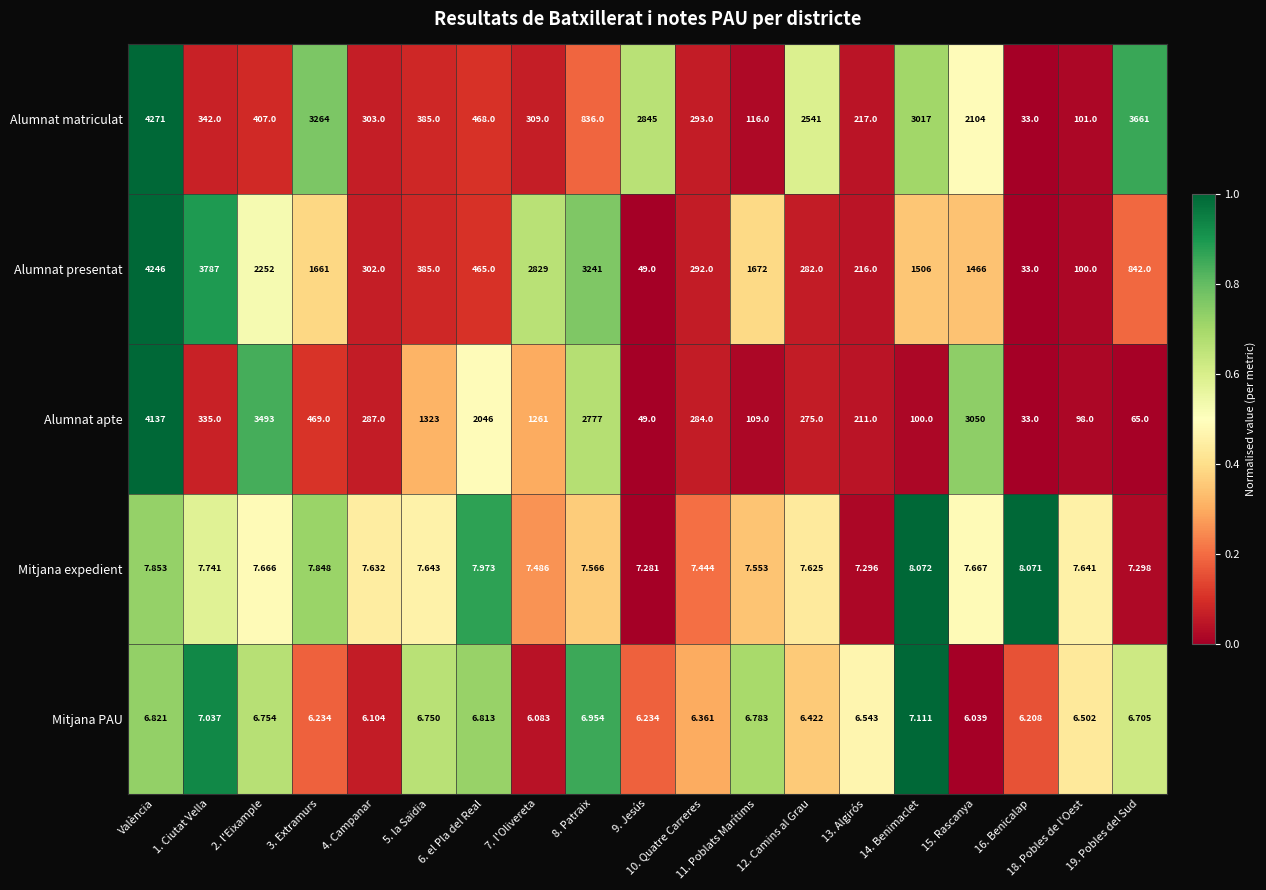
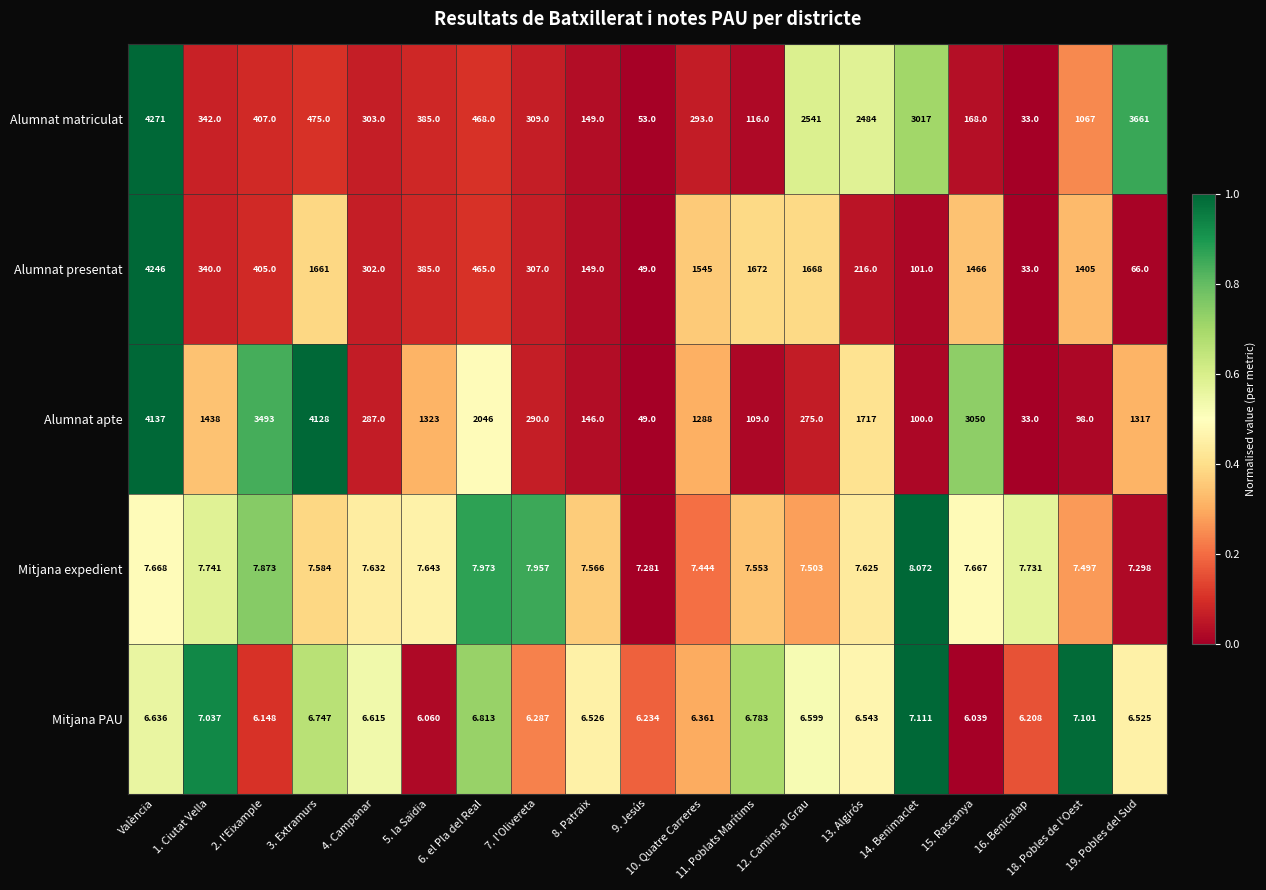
  {
    "Alumnat matriculat": {
      "València": 4271,
      "1. Ciutat Vella": 342.0,
      "2. l'Eixample": 407.0,
-     "3. Extramurs": 3264,
+     "3. Extramurs": 475.0,
      "4. Campanar": 303.0,
      "5. la Saïdia": 385.0,
      "6. el Pla del Real": 468.0,
      "7. l'Olivereta": 309.0,
-     "8. Patraix": 836.0,
-     "9. Jesús": 2845,
+     "8. Patraix": 149.0,
+     "9. Jesús": 53.0,
      "10. Quatre Carreres": 293.0,
      "11. Poblats Marítims": 116.0,
      "12. Camins al Grau": 2541,
-     "13. Algirós": 217.0,
+     "13. Algirós": 2484,
      "14. Benimaclet": 3017,
-     "15. Rascanya": 2104,
+     "15. Rascanya": 168.0,
      "16. Benicalap": 33.0,
-     "18. Pobles de l'Oest": 101.0,
+     "18. Pobles de l'Oest": 1067,
      "19. Pobles del Sud": 3661
    },
    "Alumnat presentat": {
      "València": 4246,
-     "1. Ciutat Vella": 3787,
-     "2. l'Eixample": 2252,
+     "1. Ciutat Vella": 340.0,
+     "2. l'Eixample": 405.0,
      "3. Extramurs": 1661,
      "4. Campanar": 302.0,
      "5. la Saïdia": 385.0,
      "6. el Pla del Real": 465.0,
-     "7. l'Olivereta": 2829,
-     "8. Patraix": 3241,
+     "7. l'Olivereta": 307.0,
+     "8. Patraix": 149.0,
      "9. Jesús": 49.0,
-     "10. Quatre Carreres": 292.0,
+     "10. Quatre Carreres": 1545,
      "11. Poblats Marítims": 1672,
-     "12. Camins al Grau": 282.0,
+     "12. Camins al Grau": 1668,
      "13. Algirós": 216.0,
-     "14. Benimaclet": 1506,
+     "14. Benimaclet": 101.0,
      "15. Rascanya": 1466,
      "16. Benicalap": 33.0,
-     "18. Pobles de l'Oest": 100.0,
-     "19. Pobles del Sud": 842.0
+     "18. Pobles de l'Oest": 1405,
+     "19. Pobles del Sud": 66.0
    },
    "Alumnat apte": {
      "València": 4137,
-     "1. Ciutat Vella": 335.0,
+     "1. Ciutat Vella": 1438,
      "2. l'Eixample": 3493,
-     "3. Extramurs": 469.0,
+     "3. Extramurs": 4128,
      "4. Campanar": 287.0,
      "5. la Saïdia": 1323,
      "6. el Pla del Real": 2046,
-     "7. l'Olivereta": 1261,
-     "8. Patraix": 2777,
+     "7. l'Olivereta": 290.0,
+     "8. Patraix": 146.0,
      "9. Jesús": 49.0,
-     "10. Quatre Carreres": 284.0,
+     "10. Quatre Carreres": 1288,
      "11. Poblats Marítims": 109.0,
      "12. Camins al Grau": 275.0,
-     "13. Algirós": 211.0,
+     "13. Algirós": 1717,
      "14. Benimaclet": 100.0,
      "15. Rascanya": 3050,
      "16. Benicalap": 33.0,
      "18. Pobles de l'Oest": 98.0,
-     "19. Pobles del Sud": 65.0
+     "19. Pobles del Sud": 1317
    },
    "Mitjana expedient": {
-     "València": 7.853,
+     "València": 7.668,
      "1. Ciutat Vella": 7.741,
-     "2. l'Eixample": 7.666,
-     "3. Extramurs": 7.848,
+     "2. l'Eixample": 7.873,
+     "3. Extramurs": 7.584,
      "4. Campanar": 7.632,
      "5. la Saïdia": 7.643,
      "6. el Pla del Real": 7.973,
-     "7. l'Olivereta": 7.486,
+     "7. l'Olivereta": 7.957,
      "8. Patraix": 7.566,
      "9. Jesús": 7.281,
      "10. Quatre Carreres": 7.444,
      "11. Poblats Marítims": 7.553,
-     "12. Camins al Grau": 7.625,
-     "13. Algirós": 7.296,
+     "12. Camins al Grau": 7.503,
+     "13. Algirós": 7.625,
      "14. Benimaclet": 8.072,
      "15. Rascanya": 7.667,
-     "16. Benicalap": 8.071,
-     "18. Pobles de l'Oest": 7.641,
+     "16. Benicalap": 7.731,
+     "18. Pobles de l'Oest": 7.497,
      "19. Pobles del Sud": 7.298
    },
    "Mitjana PAU": {
-     "València": 6.821,
+     "València": 6.636,
      "1. Ciutat Vella": 7.037,
-     "2. l'Eixample": 6.754,
-     "3. Extramurs": 6.234,
-     "4. Campanar": 6.104,
-     "5. la Saïdia": 6.750,
+     "2. l'Eixample": 6.148,
+     "3. Extramurs": 6.747,
+     "4. Campanar": 6.615,
+     "5. la Saïdia": 6.060,
      "6. el Pla del Real": 6.813,
-     "7. l'Olivereta": 6.083,
-     "8. Patraix": 6.954,
+     "7. l'Olivereta": 6.287,
+     "8. Patraix": 6.526,
      "9. Jesús": 6.234,
      "10. Quatre Carreres": 6.361,
      "11. Poblats Marítims": 6.783,
-     "12. Camins al Grau": 6.422,
+     "12. Camins al Grau": 6.599,
      "13. Algirós": 6.543,
      "14. Benimaclet": 7.111,
      "15. Rascanya": 6.039,
      "16. Benicalap": 6.208,
-     "18. Pobles de l'Oest": 6.502,
-     "19. Pobles del Sud": 6.705
+     "18. Pobles de l'Oest": 7.101,
+     "19. Pobles del Sud": 6.525
    }
  }
